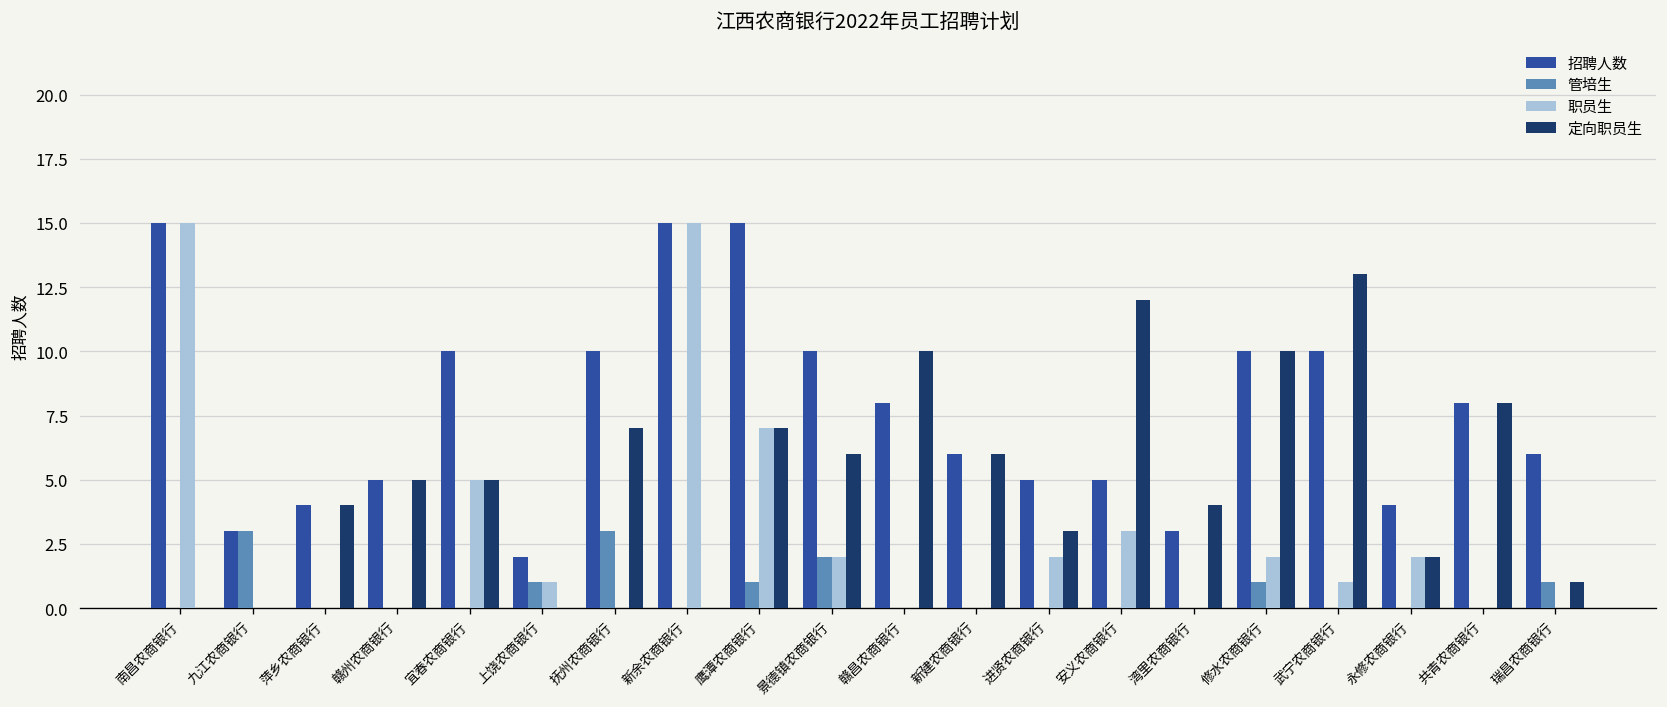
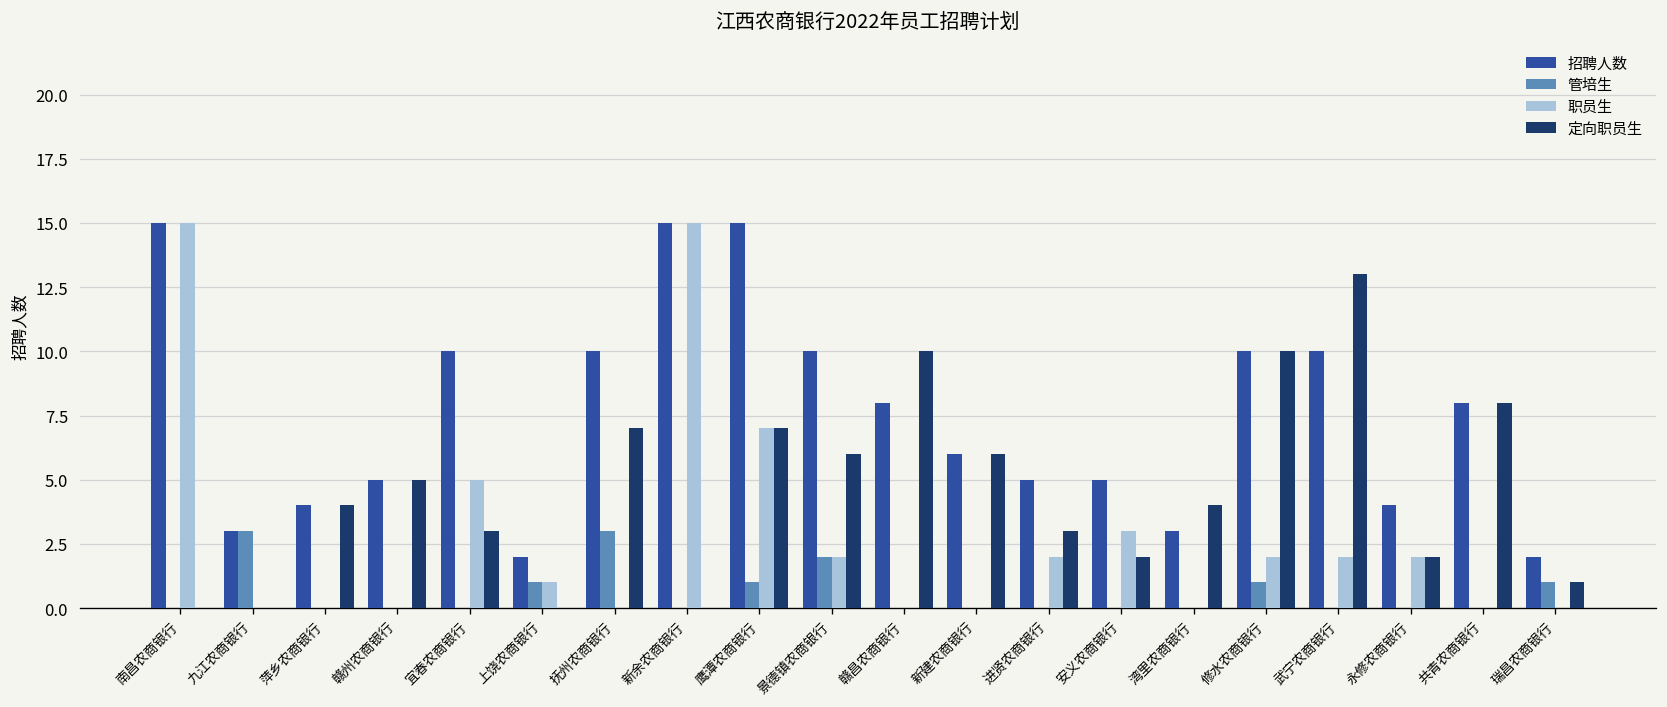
  {
    "招聘人数": {
      "南昌农商银行": 15,
      "九江农商银行": 3,
      "萍乡农商银行": 4,
      "赣州农商银行": 5,
      "宜春农商银行": 10,
      "上饶农商银行": 2,
      "抚州农商银行": 10,
      "新余农商银行": 15,
      "鹰潭农商银行": 15,
      "景德镇农商银行": 10,
      "赣昌农商银行": 8,
      "新建农商银行": 6,
      "进贤农商银行": 5,
      "安义农商银行": 5,
      "湾里农商银行": 3,
      "修水农商银行": 10,
      "武宁农商银行": 10,
      "永修农商银行": 4,
      "共青农商银行": 8,
-     "瑞昌农商银行": 6
+     "瑞昌农商银行": 2
    },
    "管培生": {
      "南昌农商银行": 0,
      "九江农商银行": 3,
      "萍乡农商银行": 0,
      "赣州农商银行": 0,
      "宜春农商银行": 0,
      "上饶农商银行": 1,
      "抚州农商银行": 3,
      "新余农商银行": 0,
      "鹰潭农商银行": 1,
      "景德镇农商银行": 2,
      "赣昌农商银行": 0,
      "新建农商银行": 0,
      "进贤农商银行": 0,
      "安义农商银行": 0,
      "湾里农商银行": 0,
      "修水农商银行": 1,
      "武宁农商银行": 0,
      "永修农商银行": 0,
      "共青农商银行": 0,
      "瑞昌农商银行": 1
    },
    "职员生": {
      "南昌农商银行": 15,
      "九江农商银行": 0,
      "萍乡农商银行": 0,
      "赣州农商银行": 0,
      "宜春农商银行": 5,
      "上饶农商银行": 1,
      "抚州农商银行": 0,
      "新余农商银行": 15,
      "鹰潭农商银行": 7,
      "景德镇农商银行": 2,
      "赣昌农商银行": 0,
      "新建农商银行": 0,
      "进贤农商银行": 2,
      "安义农商银行": 3,
      "湾里农商银行": 0,
      "修水农商银行": 2,
-     "武宁农商银行": 1,
+     "武宁农商银行": 2,
      "永修农商银行": 2,
      "共青农商银行": 0,
      "瑞昌农商银行": 0
    },
    "定向职员生": {
      "南昌农商银行": 0,
      "九江农商银行": 0,
      "萍乡农商银行": 4,
      "赣州农商银行": 5,
-     "宜春农商银行": 5,
+     "宜春农商银行": 3,
      "上饶农商银行": 0,
      "抚州农商银行": 7,
      "新余农商银行": 0,
      "鹰潭农商银行": 7,
      "景德镇农商银行": 6,
      "赣昌农商银行": 10,
      "新建农商银行": 6,
      "进贤农商银行": 3,
-     "安义农商银行": 12,
+     "安义农商银行": 2,
      "湾里农商银行": 4,
      "修水农商银行": 10,
      "武宁农商银行": 13,
      "永修农商银行": 2,
      "共青农商银行": 8,
      "瑞昌农商银行": 1
    }
  }
